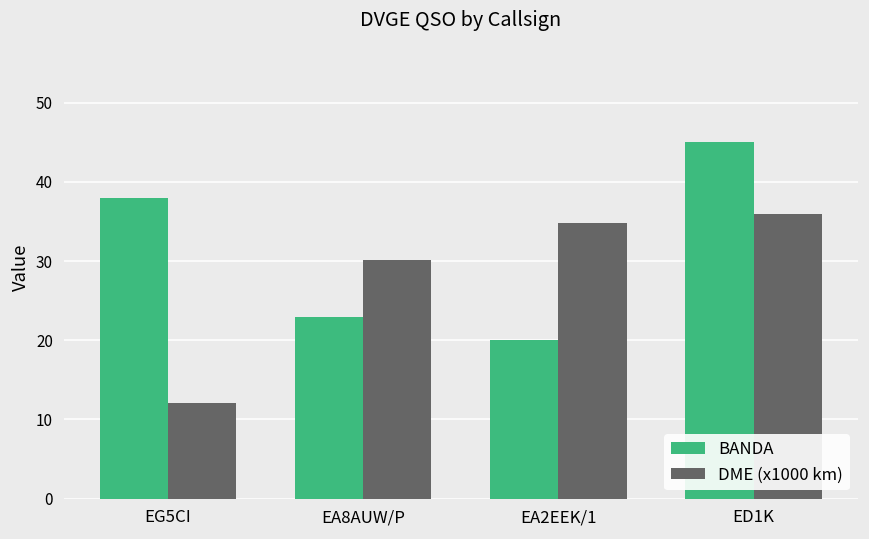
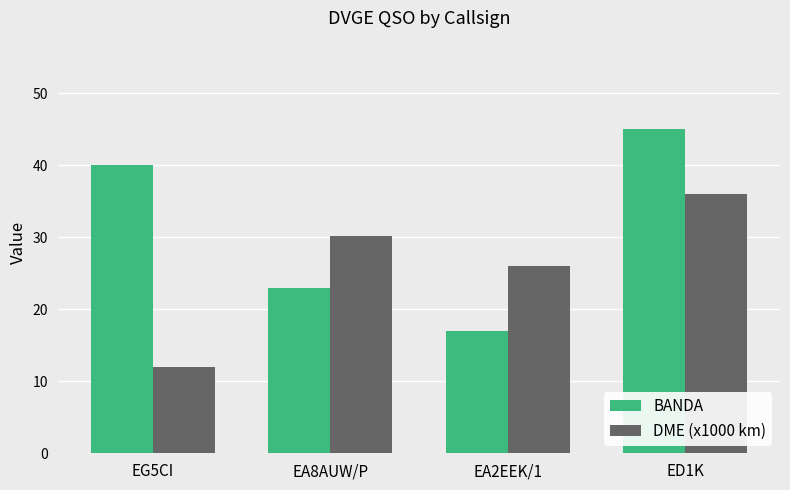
  {
    "BANDA": {
-     "EG5CI": 38,
+     "EG5CI": 40,
      "EA8AUW/P": 23,
-     "EA2EEK/1": 20,
+     "EA2EEK/1": 17,
      "ED1K": 45
    },
    "DME (x1000 km)": {
      "EG5CI": 12,
      "EA8AUW/P": 30,
-     "EA2EEK/1": 35,
+     "EA2EEK/1": 26,
      "ED1K": 36
    }
  }
